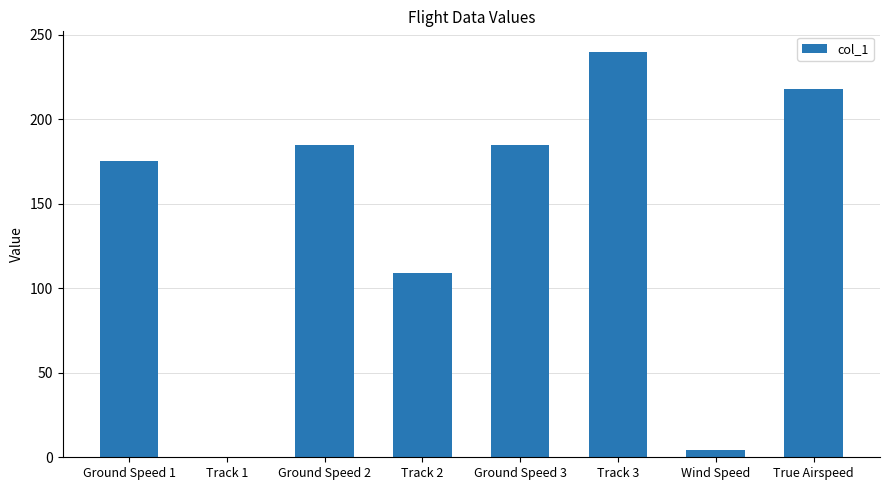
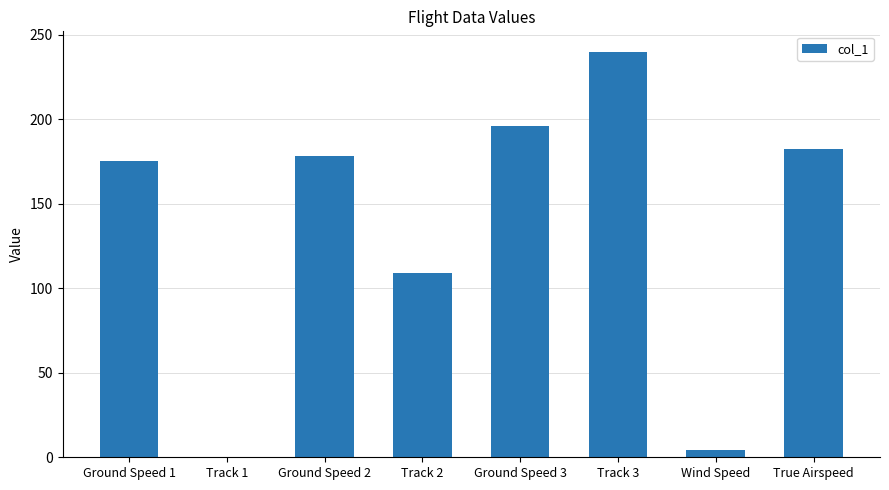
  {
    "Ground Speed 1": 175,
    "Track 1": 0,
-   "Ground Speed 2": 185,
+   "Ground Speed 2": 178,
    "Track 2": 109,
-   "Ground Speed 3": 185,
+   "Ground Speed 3": 196,
    "Track 3": 240,
    "Wind Speed": 4,
-   "True Airspeed": 218
+   "True Airspeed": 182
  }
